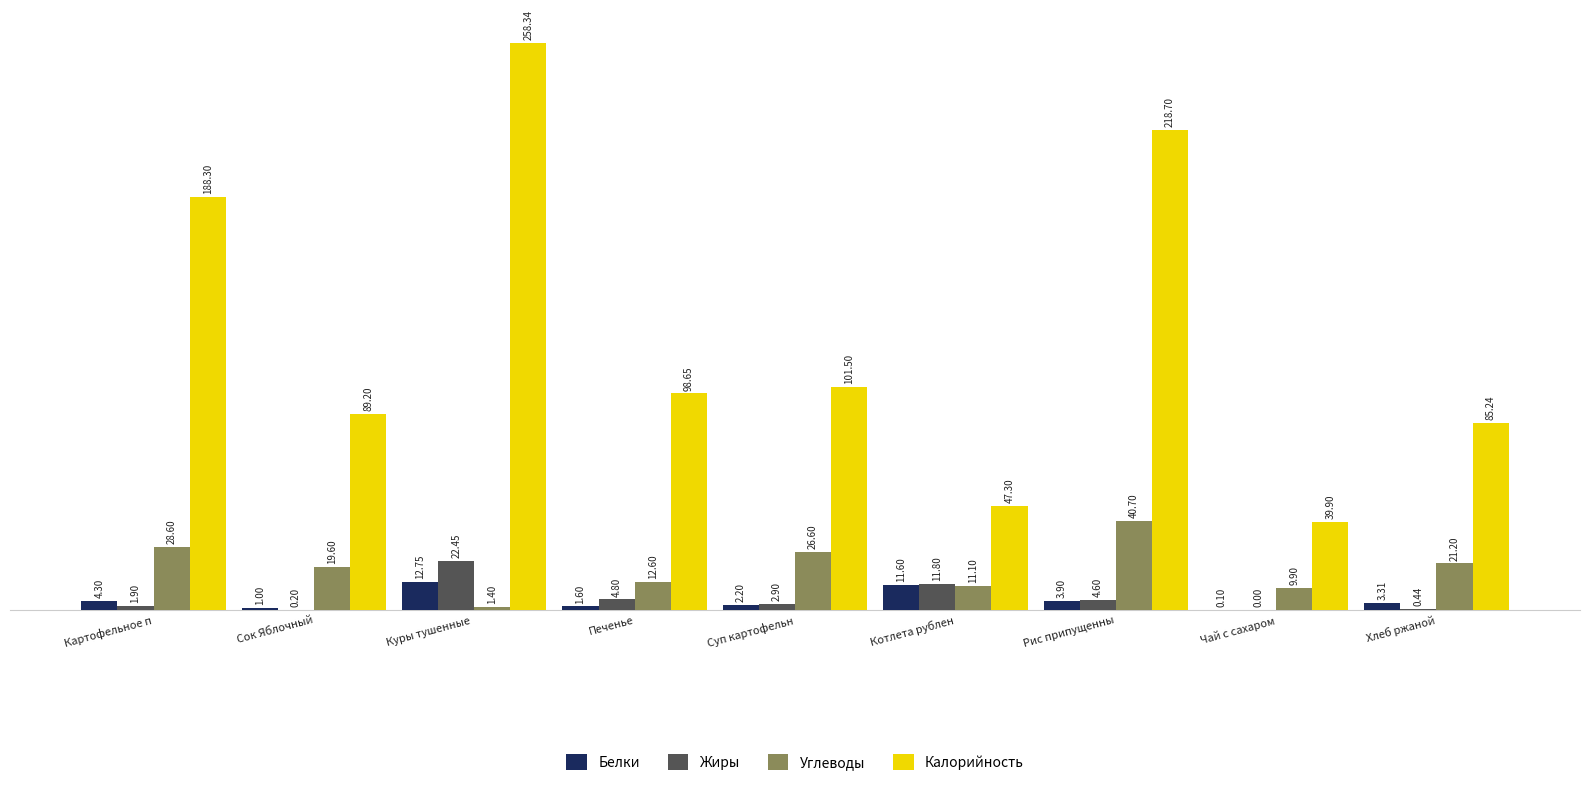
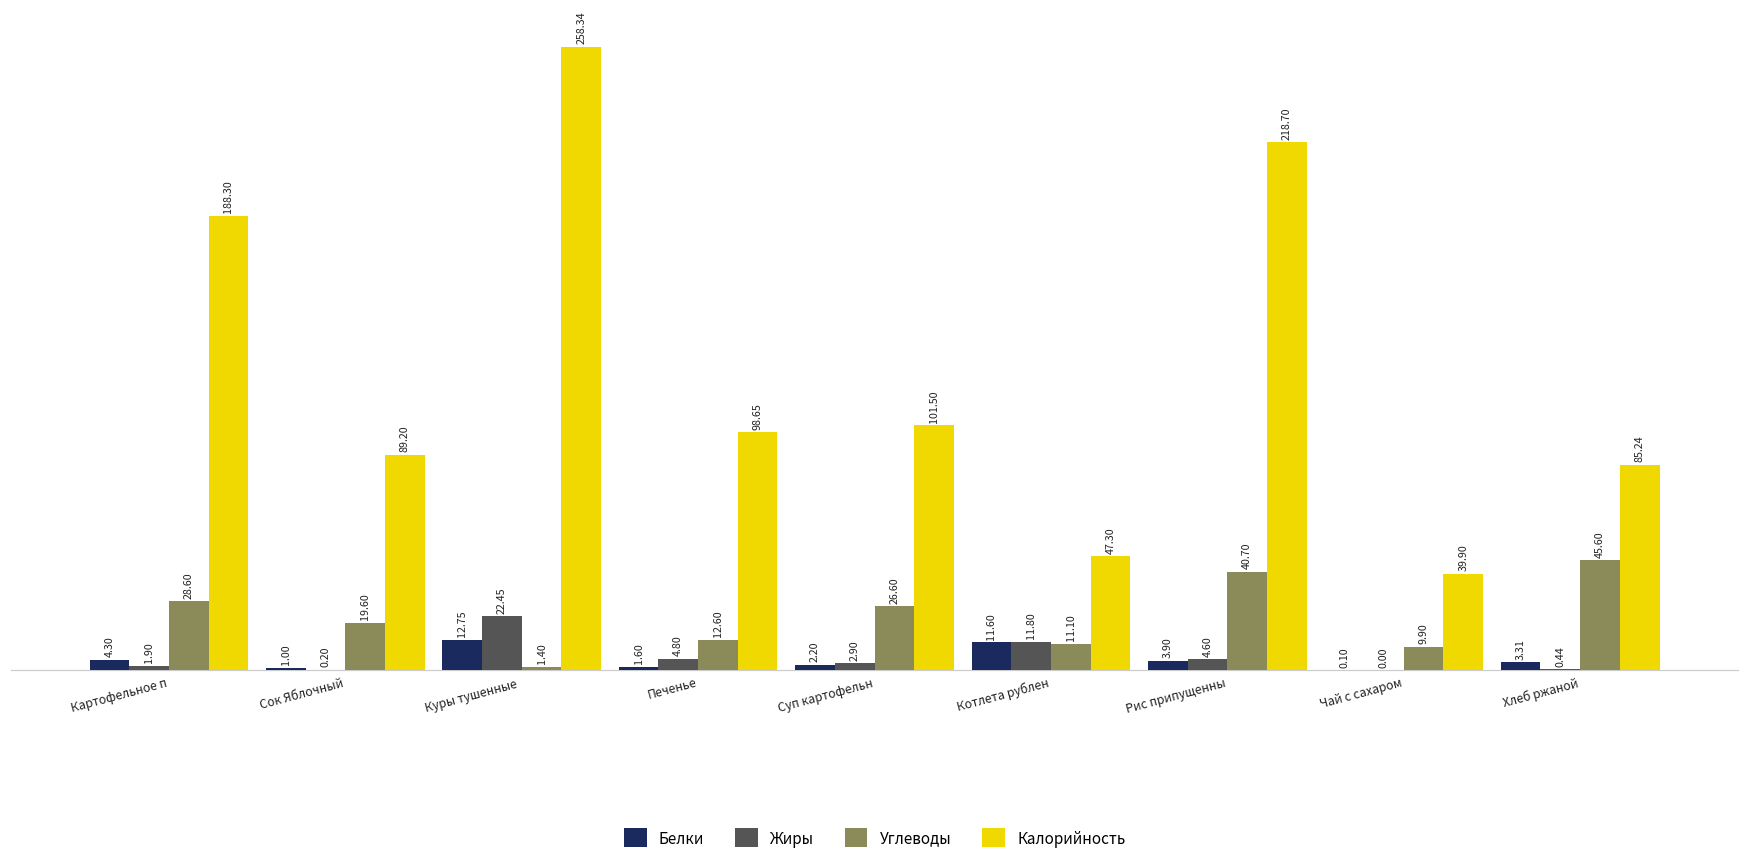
  {
    "Белки": {
      "Картофельное п": 4.30,
      "Сок Яблочный": 1.00,
      "Куры тушенные": 12.75,
      "Печенье": 1.60,
      "Суп картофельн": 2.20,
      "Котлета рублен": 11.60,
      "Рис припущенны": 3.90,
      "Чай с сахаром": 0.10,
      "Хлеб ржаной": 3.31
    },
    "Жиры": {
      "Картофельное п": 1.90,
      "Сок Яблочный": 0.20,
      "Куры тушенные": 22.45,
      "Печенье": 4.80,
      "Суп картофельн": 2.90,
      "Котлета рублен": 11.80,
      "Рис припущенны": 4.60,
      "Чай с сахаром": 0.00,
      "Хлеб ржаной": 0.44
    },
    "Углеводы": {
      "Картофельное п": 28.60,
      "Сок Яблочный": 19.60,
      "Куры тушенные": 1.40,
      "Печенье": 12.60,
      "Суп картофельн": 26.60,
      "Котлета рублен": 11.10,
      "Рис припущенны": 40.70,
      "Чай с сахаром": 9.90,
-     "Хлеб ржаной": 21.20
+     "Хлеб ржаной": 45.60
    },
    "Калорийность": {
      "Картофельное п": 188.30,
      "Сок Яблочный": 89.20,
      "Куры тушенные": 258.34,
      "Печенье": 98.65,
      "Суп картофельн": 101.50,
      "Котлета рублен": 47.30,
      "Рис припущенны": 218.70,
      "Чай с сахаром": 39.90,
      "Хлеб ржаной": 85.24
    }
  }
